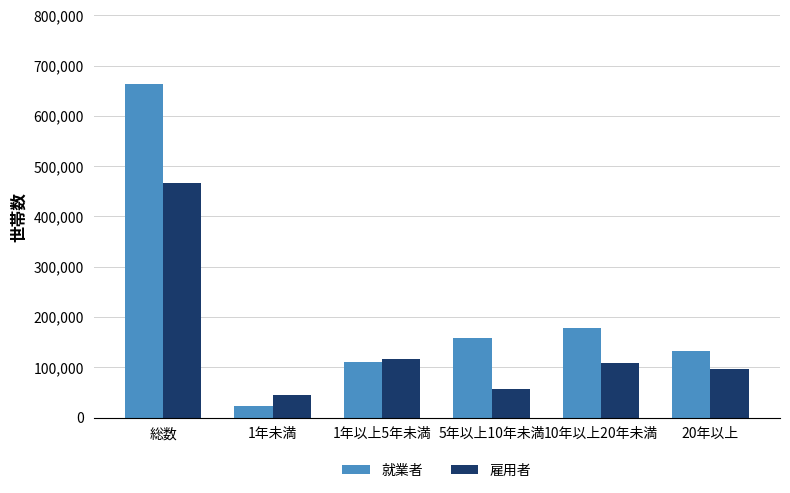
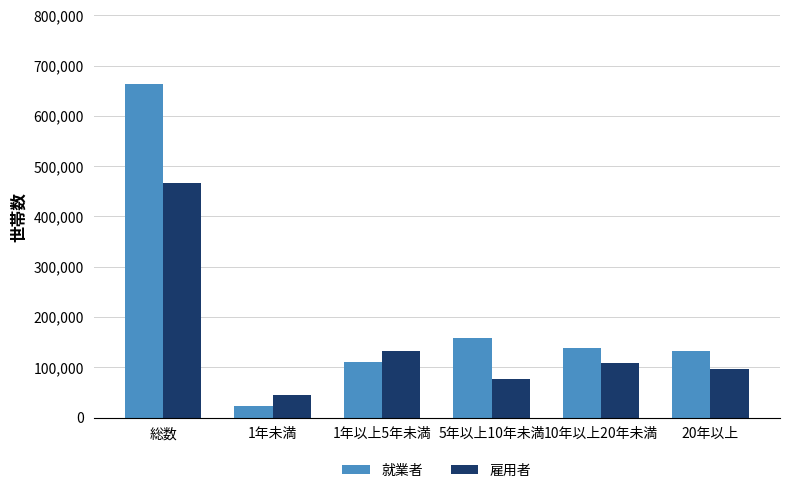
  {
    "就業者": {
      "総数": "660,000",
      "1年未満": "20,000",
      "1年以上5年未満": "110,000",
      "5年以上10年未満": "160,000",
-     "10年以上20年未満": "180,000",
+     "10年以上20年未満": "140,000",
      "20年以上": "130,000"
    },
    "雇用者": {
      "総数": "470,000",
      "1年未満": "40,000",
-     "1年以上5年未満": "120,000",
-     "5年以上10年未満": "60,000",
+     "1年以上5年未満": "130,000",
+     "5年以上10年未満": "80,000",
      "10年以上20年未満": "110,000",
      "20年以上": "100,000"
    }
  }
